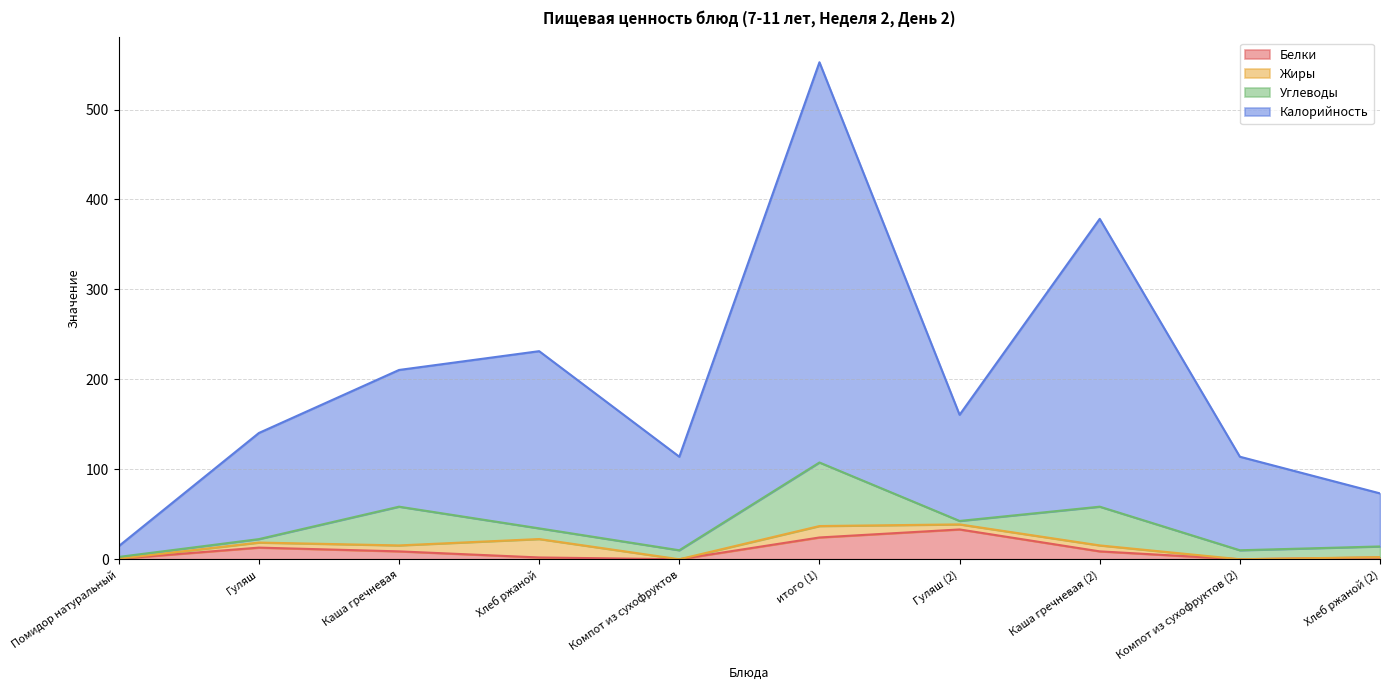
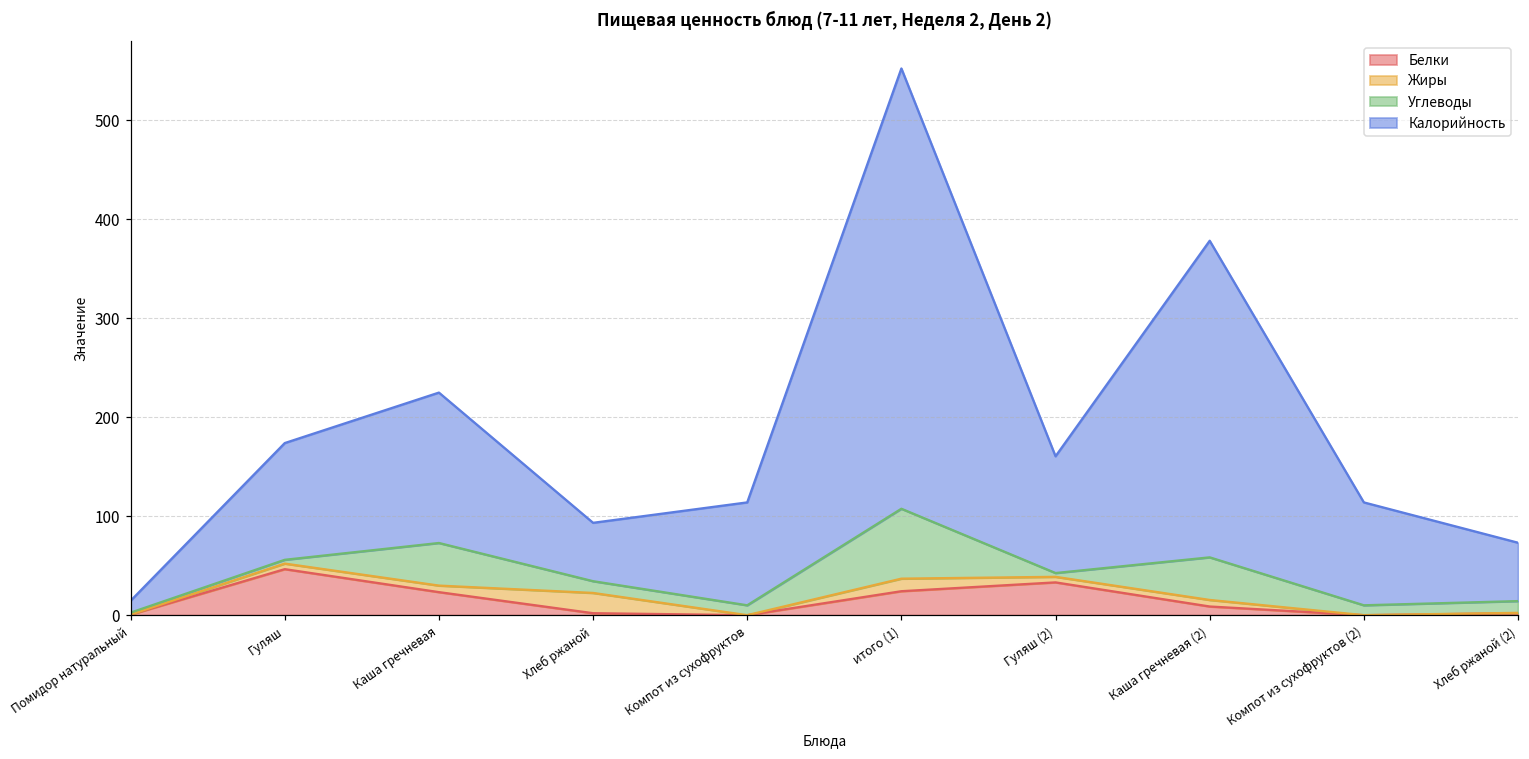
  {
    "Белки": {
-     "Гуляш": 10,
-     "Каша гречневая": 10,
+     "Гуляш": 50,
+     "Каша гречневая": 20,
      "Хлеб ржаной": 0,
      "итого (1)": 20,
      "Гуляш (2)": 30,
      "Каша гречневая (2)": 10
    },
    "Жиры": {
      "Гуляш": 10,
      "Каша гречневая": 10,
      "Хлеб ржаной": 20,
      "итого (1)": 10,
      "Гуляш (2)": 10,
      "Каша гречневая (2)": 10
    },
    "Углеводы": {
      "Гуляш": 0,
      "Каша гречневая": 40,
      "Хлеб ржаной": 10,
      "Компот из сухофруктов": 10,
      "итого (1)": 70,
      "Гуляш (2)": 0,
      "Каша гречневая (2)": 40,
      "Компот из сухофруктов (2)": 10,
      "Хлеб ржаной (2)": 10
    },
    "Калорийность": {
      "Помидор натуральный": 10,
      "Гуляш": 120,
      "Каша гречневая": 150,
-     "Хлеб ржаной": 200,
+     "Хлеб ржаной": 60,
      "Компот из сухофруктов": 100,
      "итого (1)": 440,
      "Гуляш (2)": 120,
      "Каша гречневая (2)": 320,
      "Компот из сухофруктов (2)": 100,
      "Хлеб ржаной (2)": 60
    }
  }
